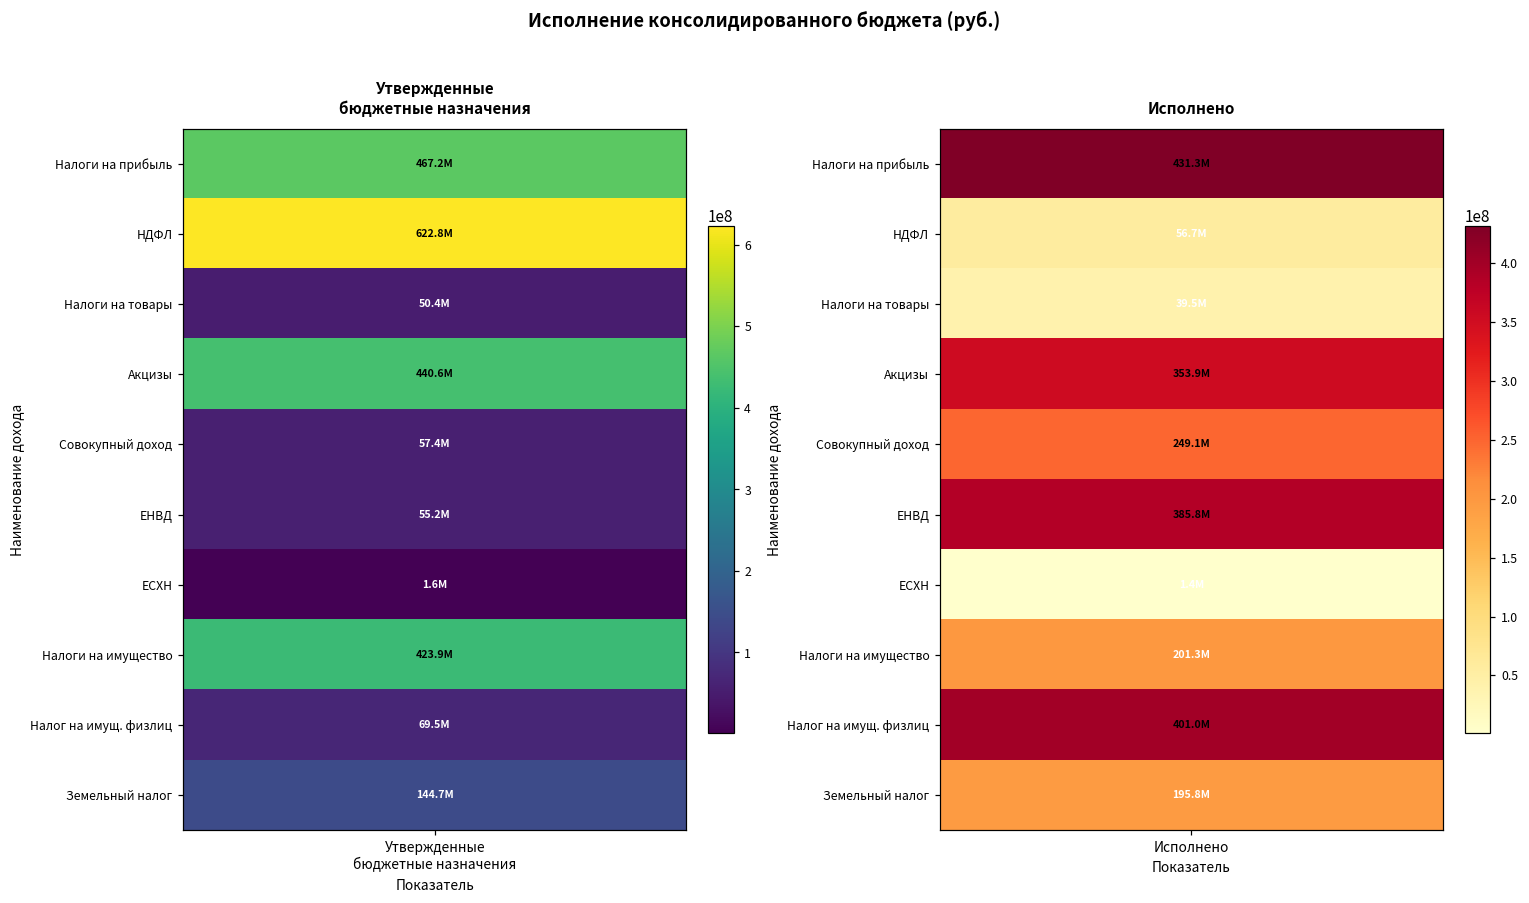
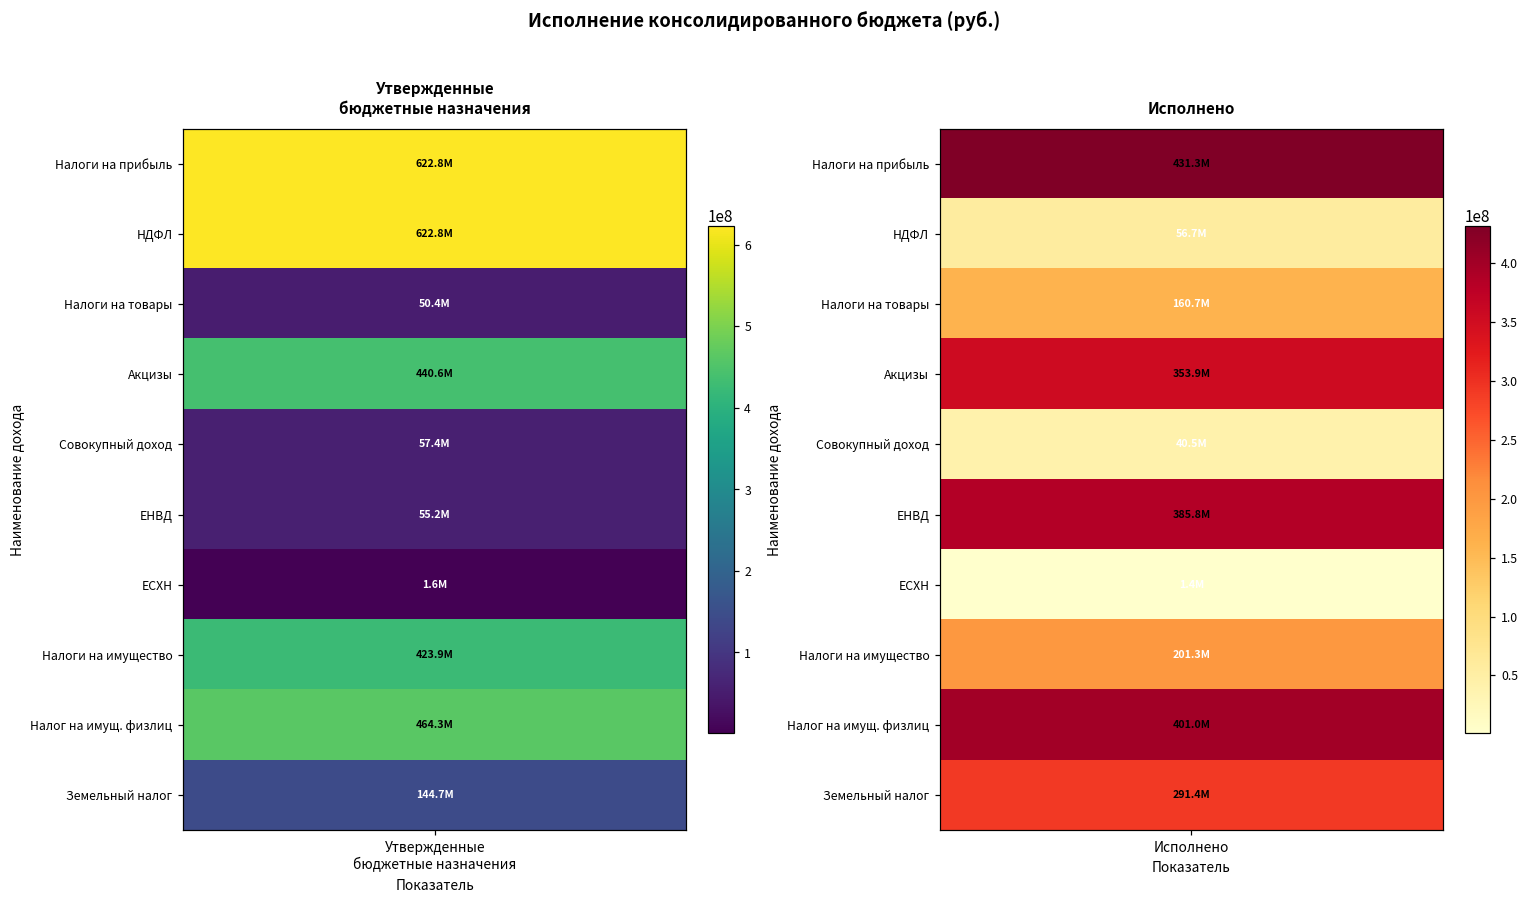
  {
    "Утвержденные бюджетные назначения": {
      "Налоги на прибыль": {
-       "Утвержденные бюджетные назначения": "467.2M"
+       "Утвержденные бюджетные назначения": "622.8M"
      },
      "НДФЛ": {
        "Утвержденные бюджетные назначения": "622.8M"
      },
      "Налоги на товары": {
        "Утвержденные бюджетные назначения": "50.4M"
      },
      "Акцизы": {
        "Утвержденные бюджетные назначения": "440.6M"
      },
      "Совокупный доход": {
        "Утвержденные бюджетные назначения": "57.4M"
      },
      "ЕНВД": {
        "Утвержденные бюджетные назначения": "55.2M"
      },
      "ЕСХН": {
        "Утвержденные бюджетные назначения": "1.6M"
      },
      "Налоги на имущество": {
        "Утвержденные бюджетные назначения": "423.9M"
      },
      "Налог на имущ. физлиц": {
-       "Утвержденные бюджетные назначения": "69.5M"
+       "Утвержденные бюджетные назначения": "464.3M"
      },
      "Земельный налог": {
        "Утвержденные бюджетные назначения": "144.7M"
      }
    },
    "Исполнено": {
      "Налоги на прибыль": {
        "Исполнено": "431.3M"
      },
      "НДФЛ": {
        "Исполнено": "56.7M"
      },
      "Налоги на товары": {
-       "Исполнено": "39.5M"
+       "Исполнено": "160.7M"
      },
      "Акцизы": {
        "Исполнено": "353.9M"
      },
      "Совокупный доход": {
-       "Исполнено": "249.1M"
+       "Исполнено": "40.5M"
      },
      "ЕНВД": {
        "Исполнено": "385.8M"
      },
      "ЕСХН": {
        "Исполнено": "1.4M"
      },
      "Налоги на имущество": {
        "Исполнено": "201.3M"
      },
      "Налог на имущ. физлиц": {
        "Исполнено": "401.0M"
      },
      "Земельный налог": {
-       "Исполнено": "195.8M"
+       "Исполнено": "291.4M"
      }
    }
  }
